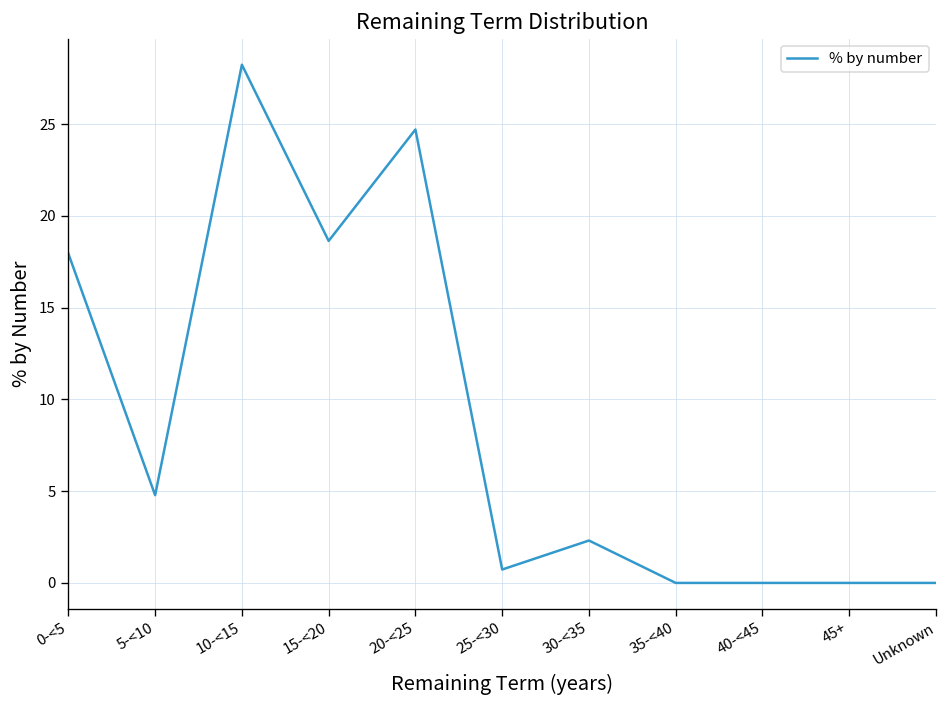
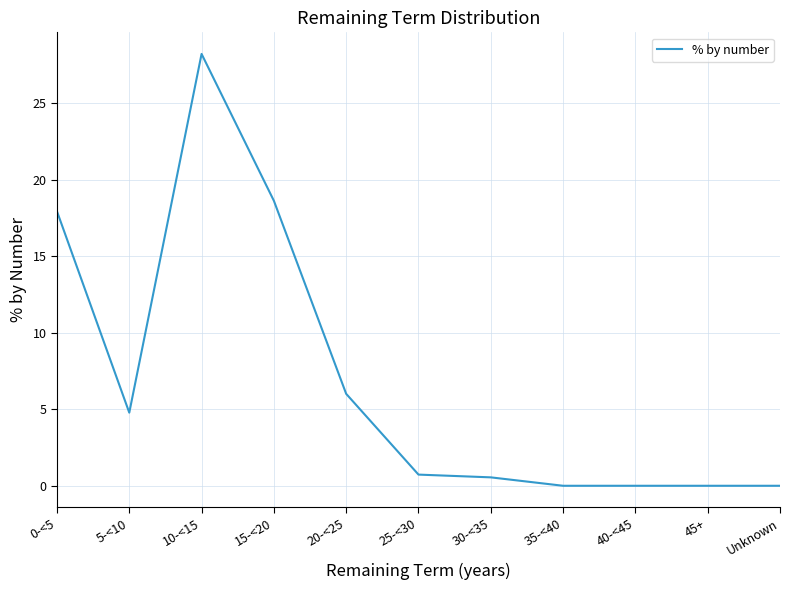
  {
    "0-<5": 17.9,
    "5-<10": 4.8,
    "10-<15": 28.2,
    "15-<20": 18.6,
-   "20-<25": 24.7,
+   "20-<25": 6.0,
    "25-<30": 0.7,
-   "30-<35": 2.3,
+   "30-<35": 0.6,
    "35-<40": 0.0,
    "40-<45": 0.0,
    "45+": 0.0,
    "Unknown": 0.0
  }
